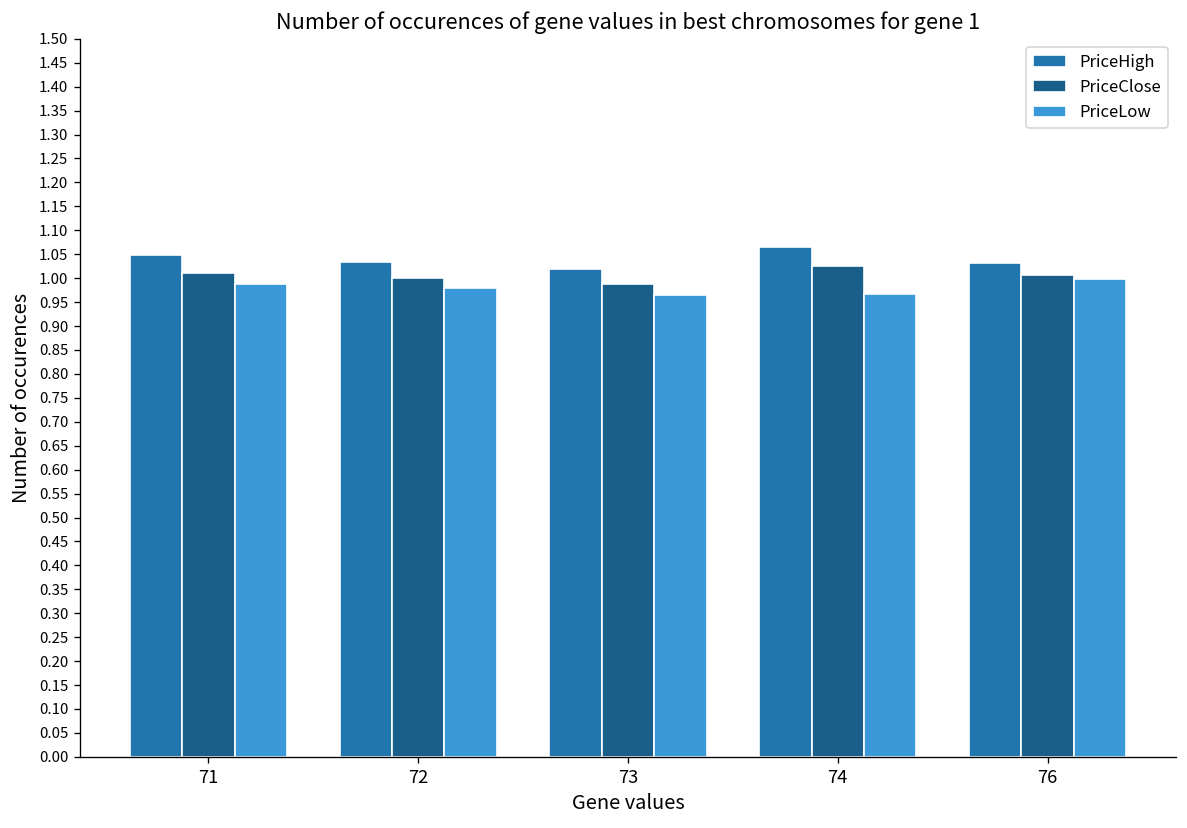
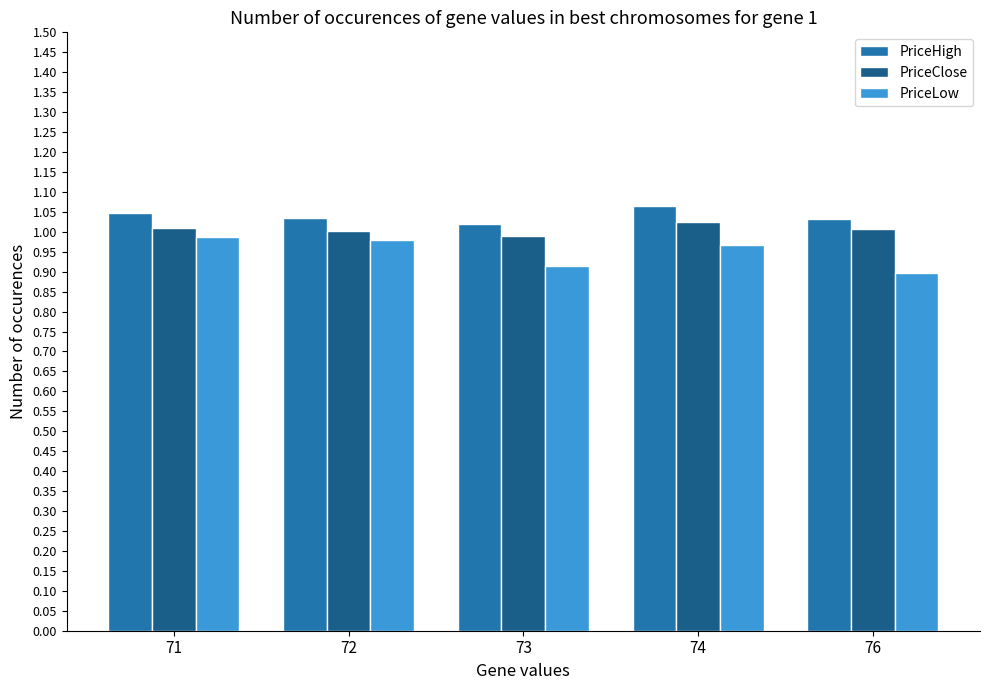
  {
    "PriceLow": {
      "71": 0.99,
      "72": 0.98,
-     "73": 0.96,
+     "73": 0.91,
      "74": 0.97,
-     "76": 1.00
+     "76": 0.90
    }
  }
